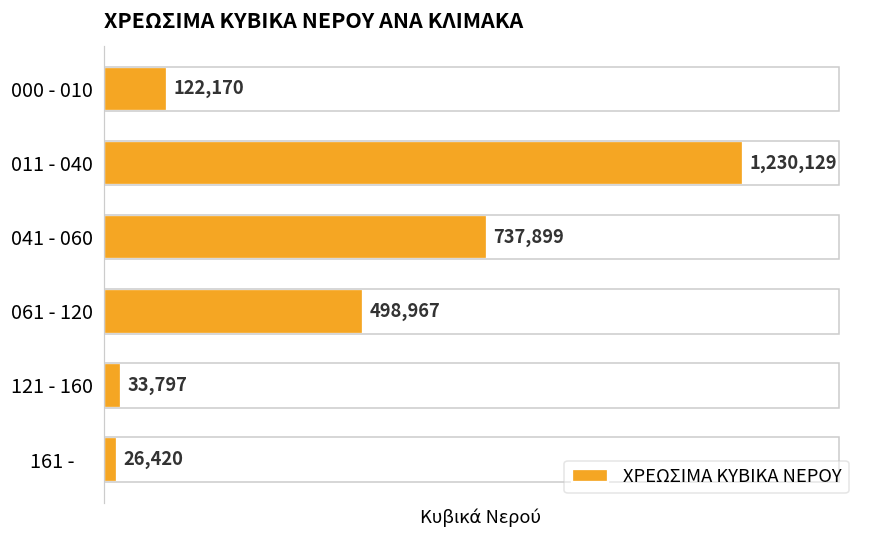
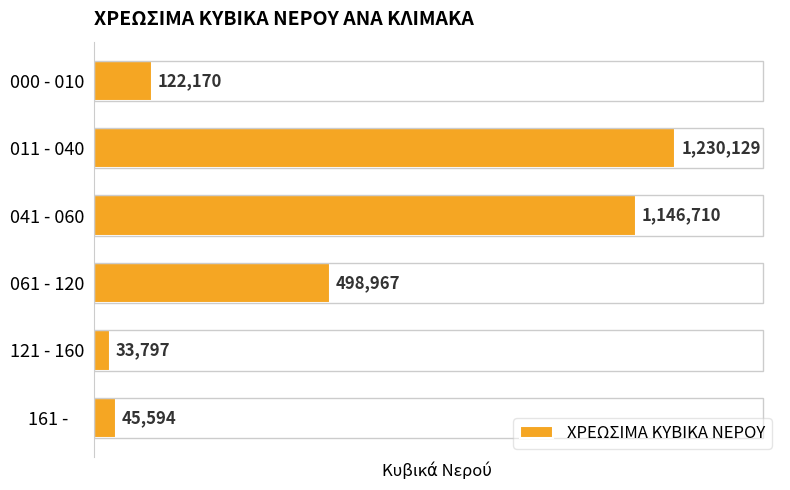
  {
    "000 - 010": "122,170",
    "011 - 040": "1,230,129",
-   "041 - 060": "737,899",
+   "041 - 060": "1,146,710",
    "061 - 120": "498,967",
    "121 - 160": "33,797",
-   "161 -": "26,420"
+   "161 -": "45,594"
  }
